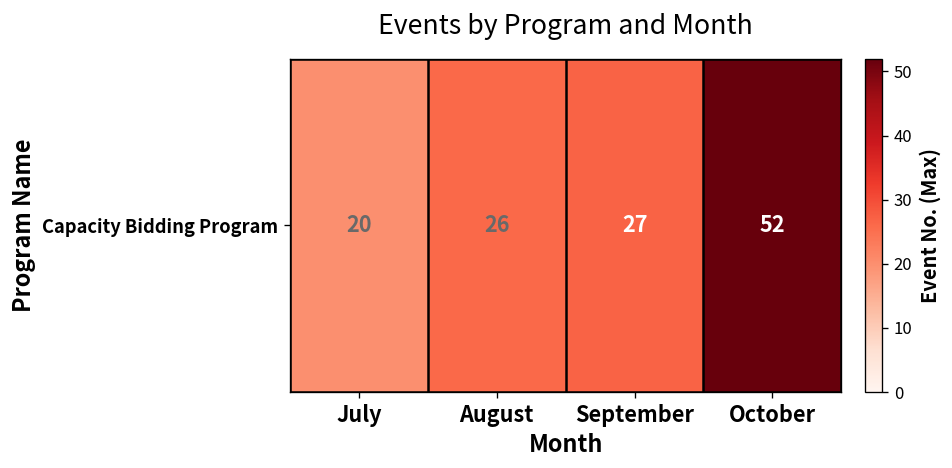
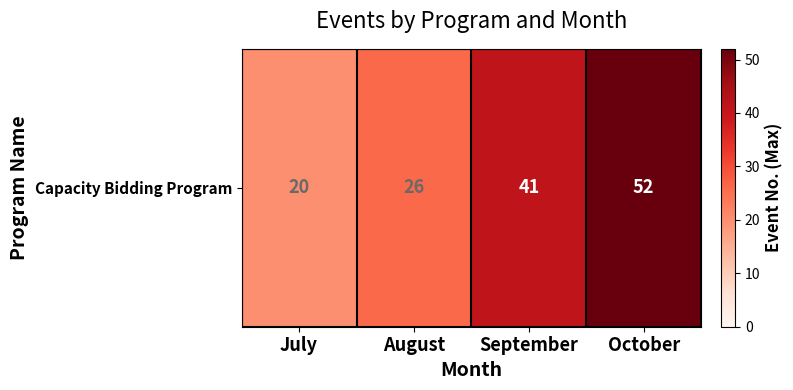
  {
    "Capacity Bidding Program": {
      "July": 20,
      "August": 26,
-     "September": 27,
+     "September": 41,
      "October": 52
    }
  }
